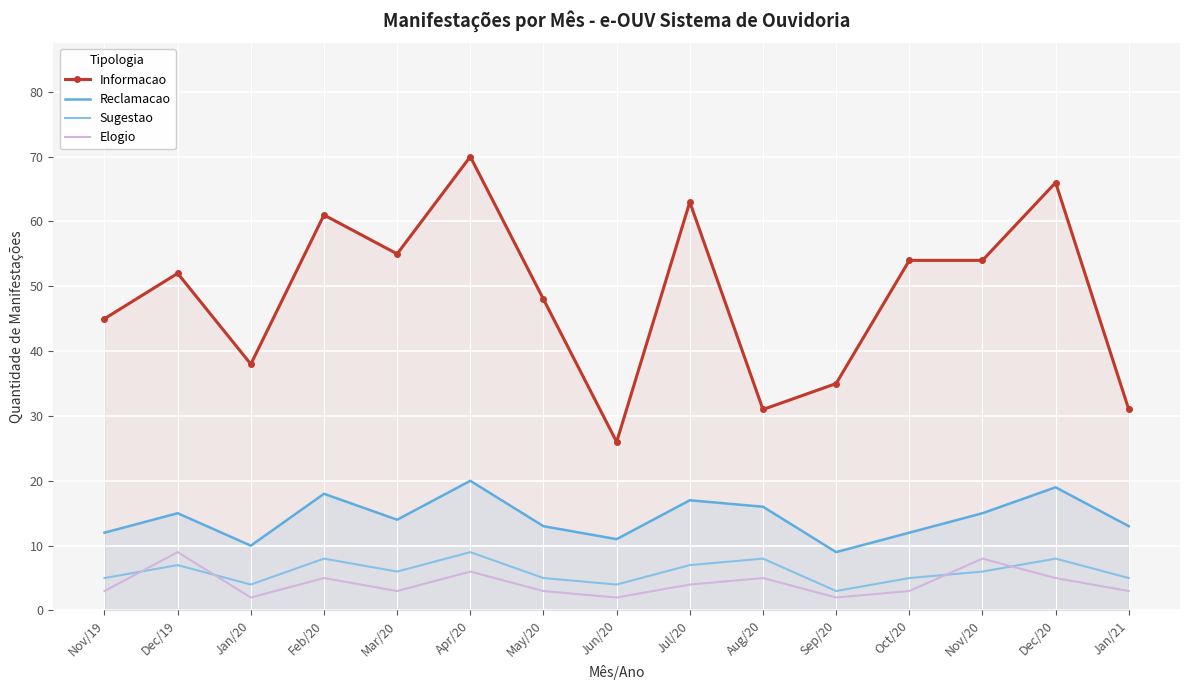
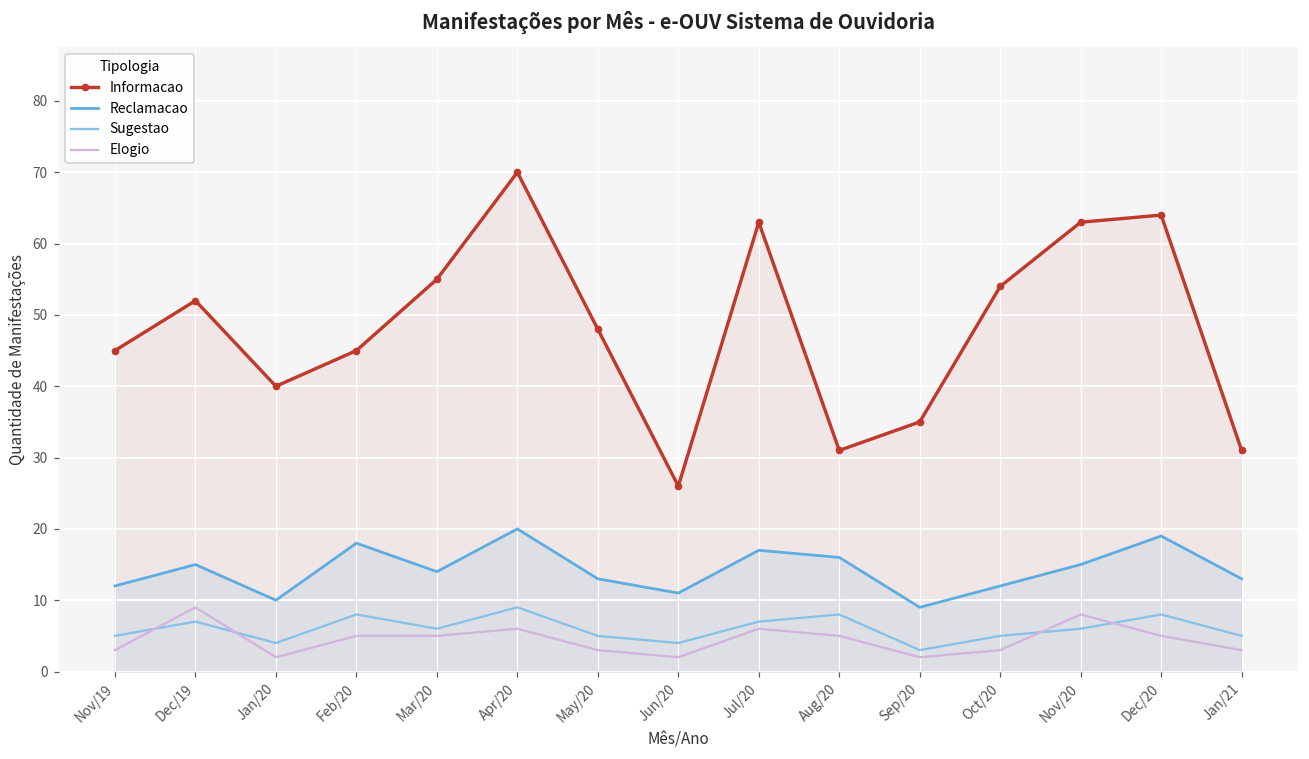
  {
    "Informacao": {
      "Nov/19": 45,
      "Dec/19": 52,
-     "Jan/20": 38,
-     "Feb/20": 61,
+     "Jan/20": 40,
+     "Feb/20": 45,
      "Mar/20": 55,
      "Apr/20": 70,
      "May/20": 48,
      "Jun/20": 26,
      "Jul/20": 63,
      "Aug/20": 31,
      "Sep/20": 35,
      "Oct/20": 54,
-     "Nov/20": 54,
-     "Dec/20": 66,
+     "Nov/20": 63,
+     "Dec/20": 64,
      "Jan/21": 31
    },
    "Elogio": {
      "Nov/19": 3,
      "Dec/19": 9,
      "Jan/20": 2,
      "Feb/20": 5,
-     "Mar/20": 3,
+     "Mar/20": 5,
      "Apr/20": 6,
      "May/20": 3,
      "Jun/20": 2,
-     "Jul/20": 4,
+     "Jul/20": 6,
      "Aug/20": 5,
      "Sep/20": 2,
      "Oct/20": 3,
      "Nov/20": 8,
      "Dec/20": 5,
      "Jan/21": 3
    }
  }
